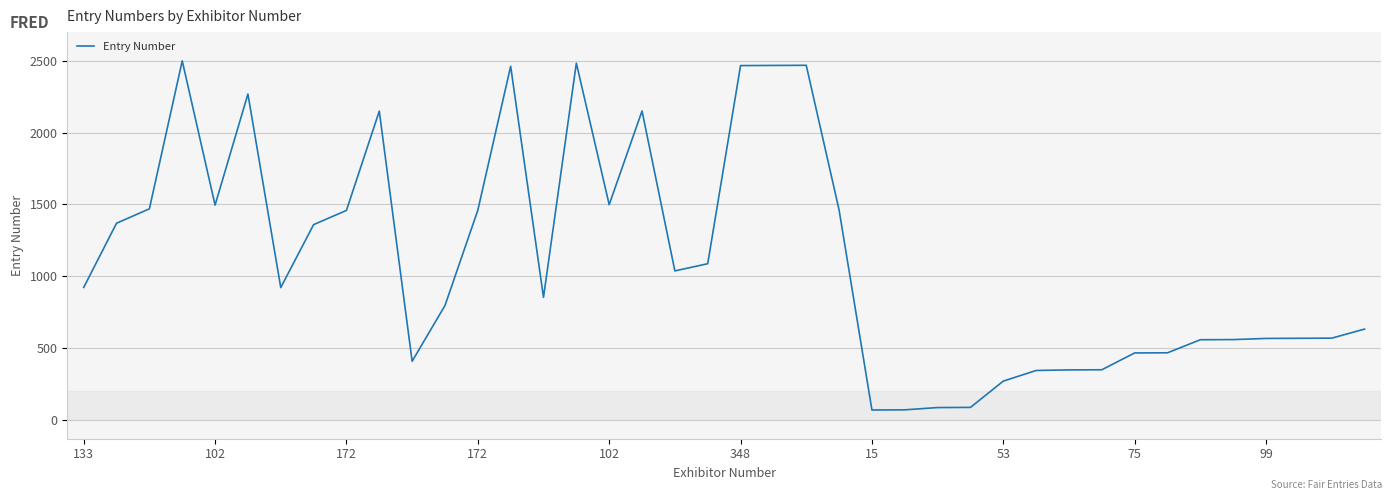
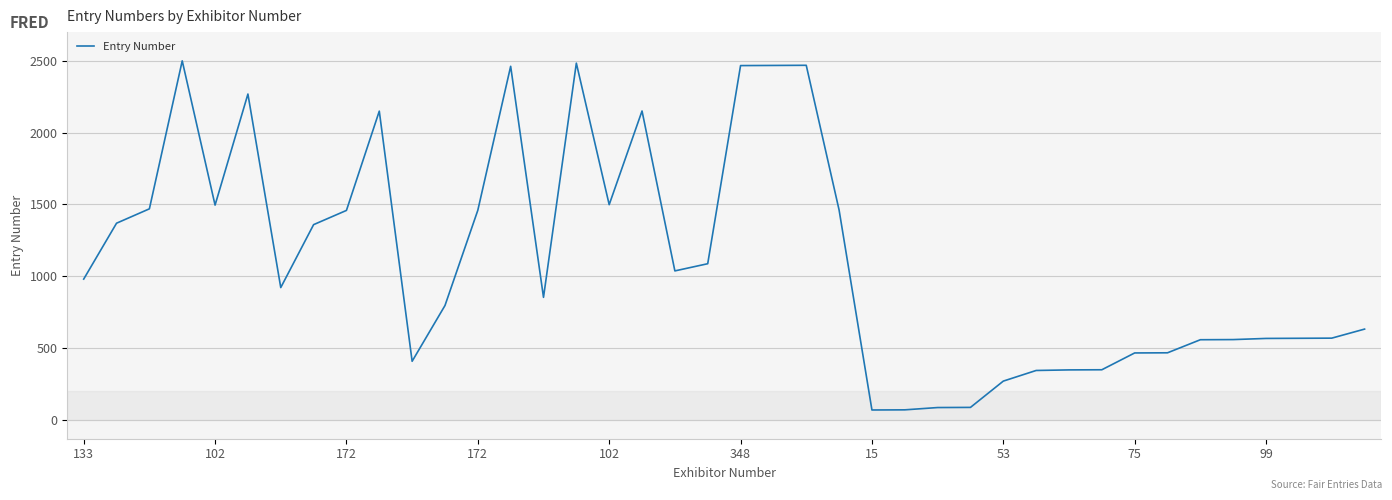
  {
-   "133": 920,
+   "133": 980,
    "348": 2470,
    "53": 270,
    "75": 470,
    "99": 570
  }
